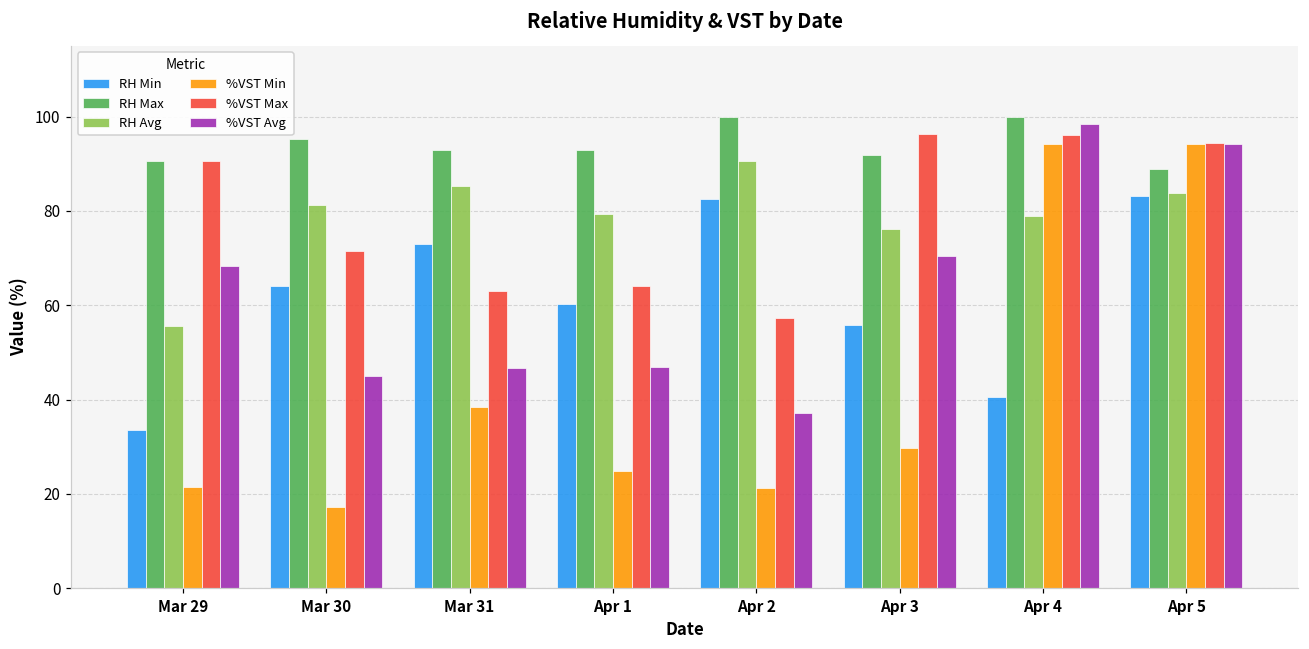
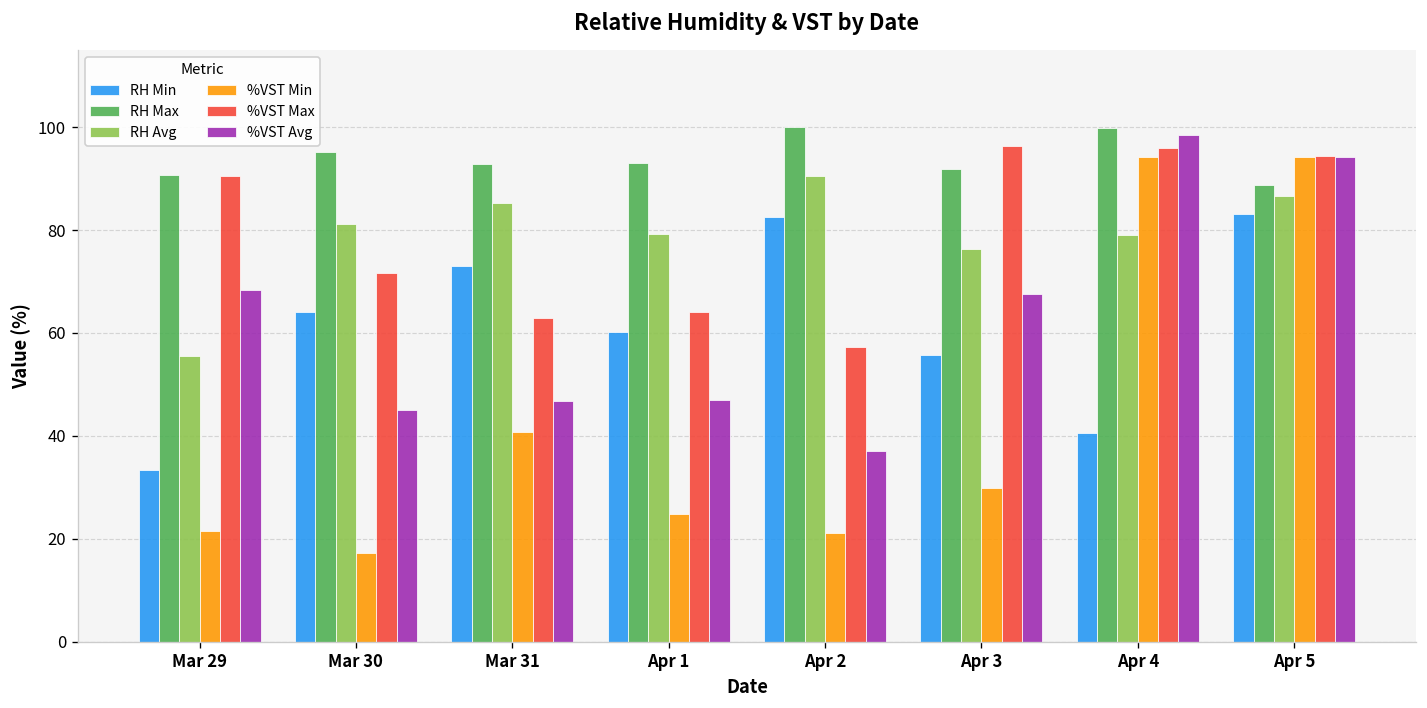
  {
    "RH Min": {
      "Mar 29": 33,
      "Mar 30": 64,
      "Mar 31": 73,
      "Apr 1": 60,
      "Apr 2": 82,
      "Apr 3": 56,
      "Apr 4": 41,
      "Apr 5": 83
    },
    "RH Max": {
      "Mar 29": 91,
      "Mar 30": 95,
      "Mar 31": 93,
      "Apr 1": 93,
      "Apr 2": 100,
      "Apr 3": 92,
      "Apr 4": 100,
      "Apr 5": 89
    },
    "RH Avg": {
      "Mar 29": 56,
      "Mar 30": 81,
      "Mar 31": 85,
      "Apr 1": 79,
      "Apr 2": 91,
      "Apr 3": 76,
      "Apr 4": 79,
-     "Apr 5": 84
+     "Apr 5": 87
    },
    "%VST Min": {
      "Mar 29": 21,
      "Mar 30": 17,
-     "Mar 31": 38,
+     "Mar 31": 41,
      "Apr 1": 25,
      "Apr 2": 21,
      "Apr 3": 30,
      "Apr 4": 94,
      "Apr 5": 94
    },
    "%VST Max": {
      "Mar 29": 91,
      "Mar 30": 72,
      "Mar 31": 63,
      "Apr 1": 64,
      "Apr 2": 57,
      "Apr 3": 96,
      "Apr 4": 96,
      "Apr 5": 94
    },
    "%VST Avg": {
      "Mar 29": 68,
      "Mar 30": 45,
      "Mar 31": 47,
      "Apr 1": 47,
      "Apr 2": 37,
-     "Apr 3": 70,
+     "Apr 3": 68,
      "Apr 4": 98,
      "Apr 5": 94
    }
  }
